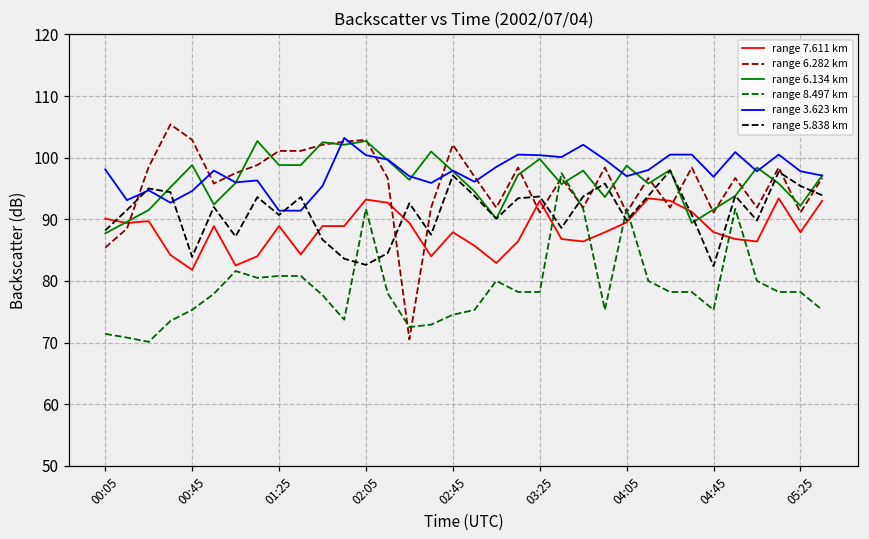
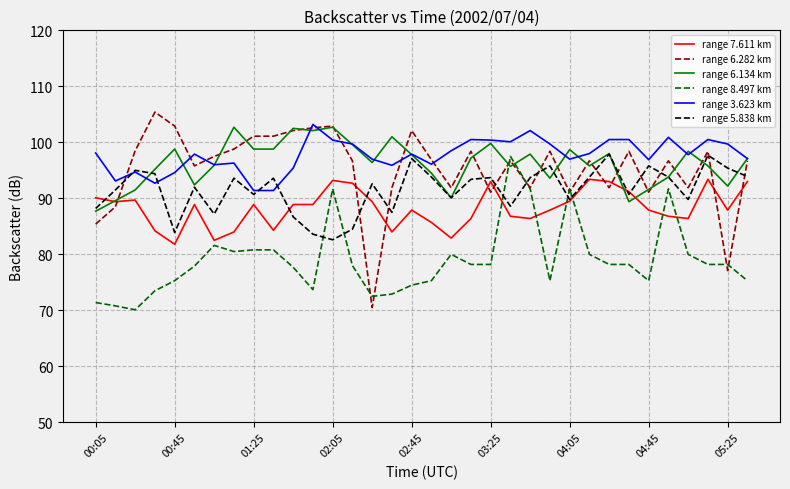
  {
    "range 7.611 km": {
      "00:05": 90,
      "00:45": 82,
      "01:25": 89,
      "02:05": 93,
      "02:45": 88,
      "03:25": 93,
      "04:45": 88,
      "05:25": 88
    },
    "range 6.282 km": {
      "00:05": 85,
      "00:45": 103,
      "01:25": 101,
      "02:45": 102,
      "03:25": 91,
      "04:05": 91,
      "04:45": 91,
-     "05:25": 91
+     "05:25": 77
    },
    "range 3.623 km": {
      "00:05": 98,
      "00:45": 95,
      "01:25": 91,
      "02:05": 100,
      "03:25": 100,
      "04:05": 97,
      "04:45": 97,
-     "05:25": 98
+     "05:25": 100
    },
    "range 5.838 km": {
      "00:05": 88,
      "00:45": 84,
      "01:25": 91,
      "02:05": 83,
      "02:45": 97,
      "03:25": 94,
-     "04:45": 82,
+     "04:45": 96,
      "05:25": 95
    }
  }
